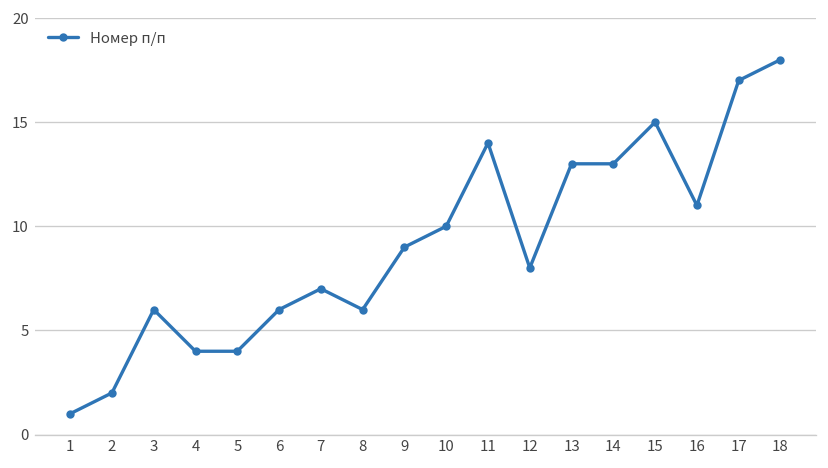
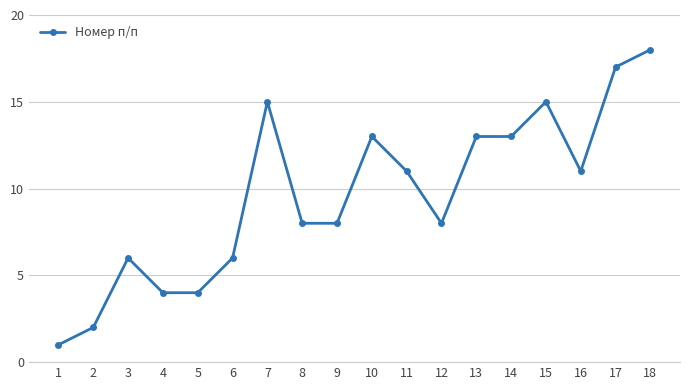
  {
    "1": 1,
    "2": 2,
    "3": 6,
    "4": 4,
    "5": 4,
    "6": 6,
-   "7": 7,
-   "8": 6,
-   "9": 9,
-   "10": 10,
-   "11": 14,
+   "7": 15,
+   "8": 8,
+   "9": 8,
+   "10": 13,
+   "11": 11,
    "12": 8,
    "13": 13,
    "14": 13,
    "15": 15,
    "16": 11,
    "17": 17,
    "18": 18
  }
